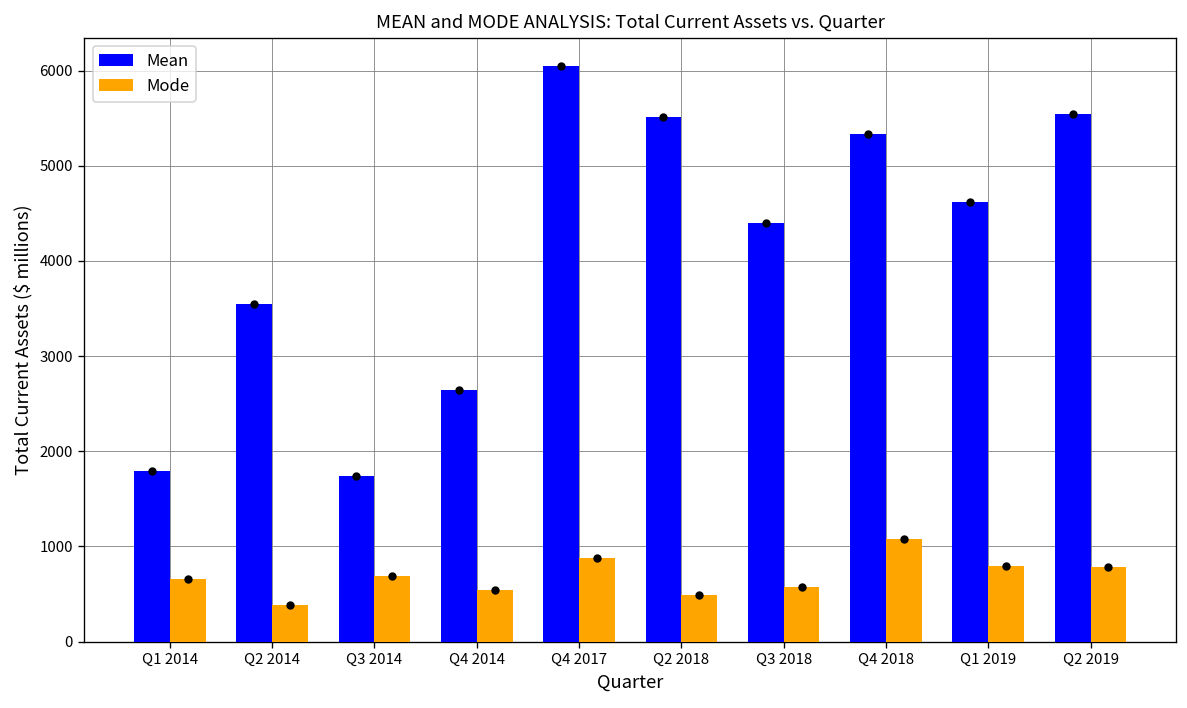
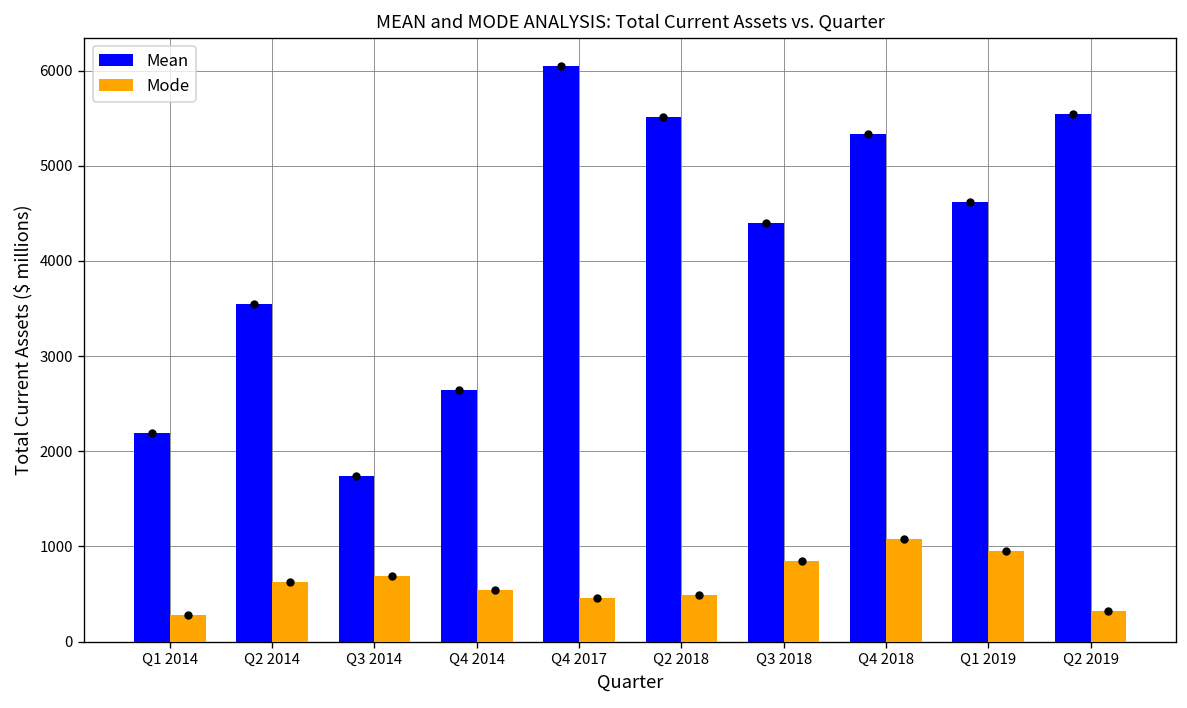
  {
    "Mean": {
-     "Q1 2014": 1800,
+     "Q1 2014": 2200,
      "Q2 2014": 3600,
      "Q3 2014": 1700,
      "Q4 2014": 2600,
      "Q4 2017": 6000,
      "Q2 2018": 5500,
      "Q3 2018": 4400,
      "Q4 2018": 5300,
      "Q1 2019": 4600,
      "Q2 2019": 5500
    },
    "Mode": {
-     "Q1 2014": 700,
-     "Q2 2014": 400,
+     "Q1 2014": 300,
+     "Q2 2014": 600,
      "Q3 2014": 700,
      "Q4 2014": 500,
-     "Q4 2017": 900,
+     "Q4 2017": 500,
      "Q2 2018": 500,
-     "Q3 2018": 600,
+     "Q3 2018": 800,
      "Q4 2018": 1100,
-     "Q1 2019": 800,
-     "Q2 2019": 800
+     "Q1 2019": 1000,
+     "Q2 2019": 300
    }
  }
